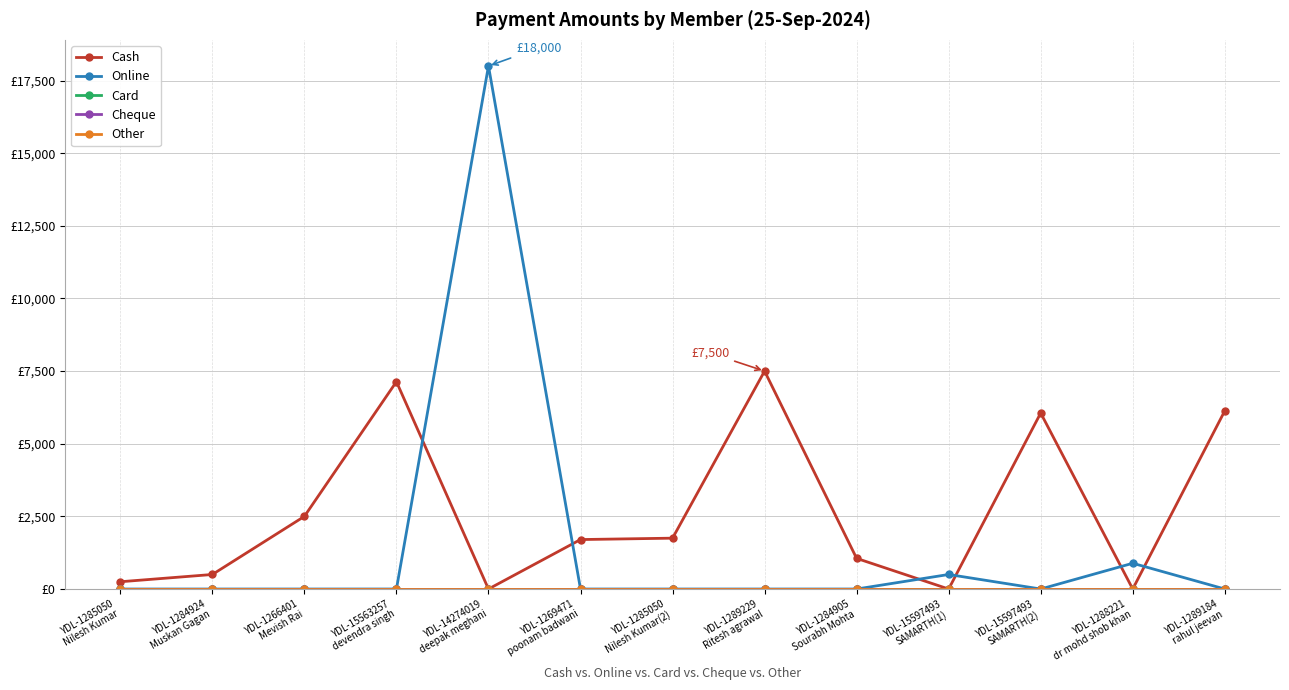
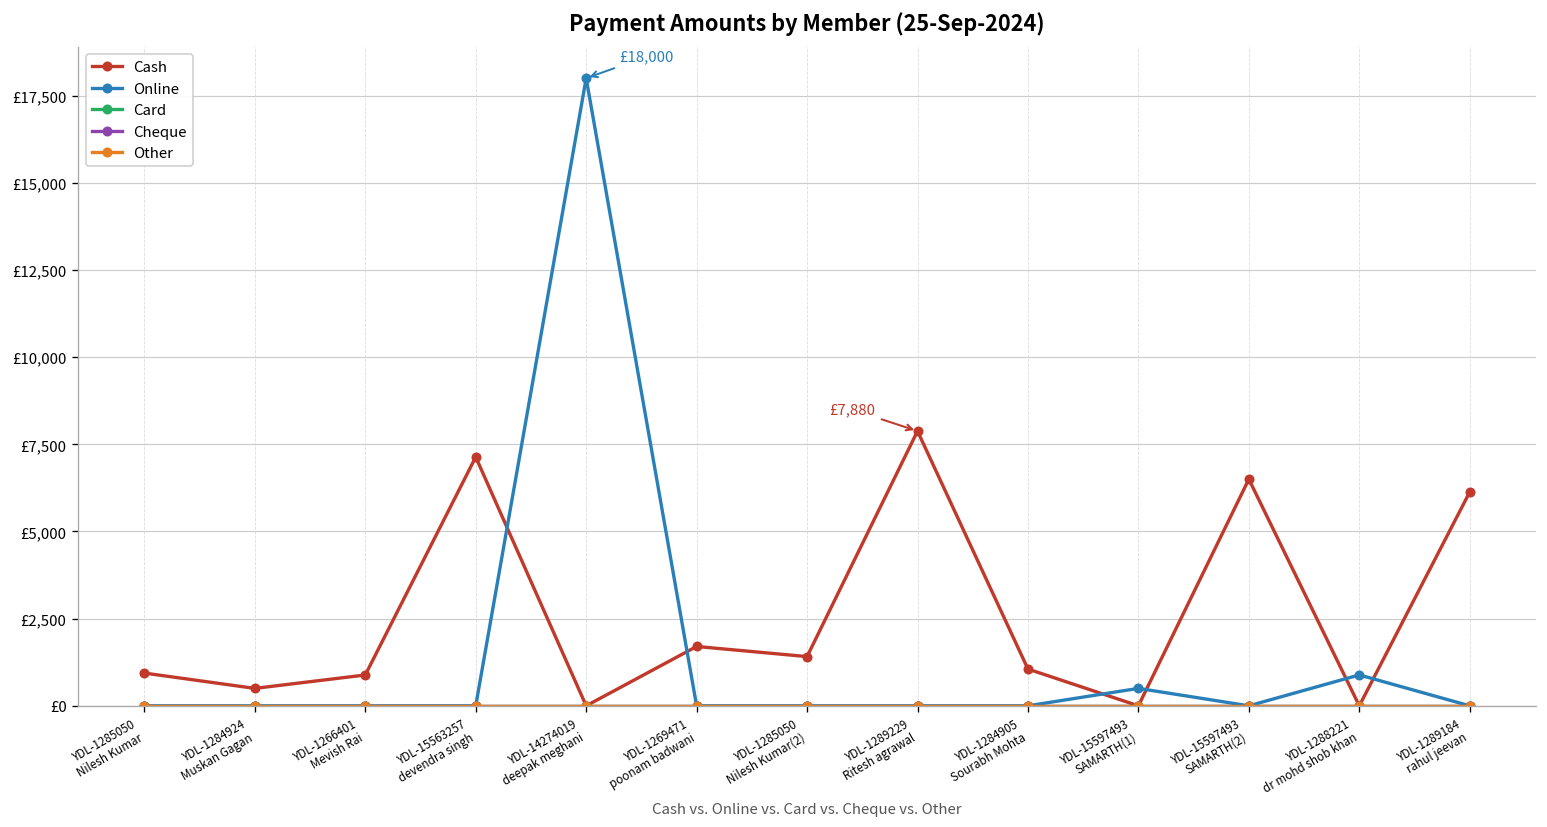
  {
    "Cash": {
-     "YDL-1285050 Nilesh Kumar": "£300",
-     "YDL-1266401 Mevish Rai": "£2,500",
-     "YDL-1285050 Nilesh Kumar(2)": "£1,800",
-     "YDL-1289229 Ritesh agrawal": "£7,500",
-     "YDL-15597493 SAMARTH(2)": "£6,100"
+     "YDL-1285050 Nilesh Kumar": "£900",
+     "YDL-1266401 Mevish Rai": "£900",
+     "YDL-1285050 Nilesh Kumar(2)": "£1,400",
+     "YDL-1289229 Ritesh agrawal": "£7,880",
+     "YDL-15597493 SAMARTH(2)": "£6,500"
    },
    "Online": {
      "YDL-14274019 deepak meghani": "£18,000"
    }
  }
